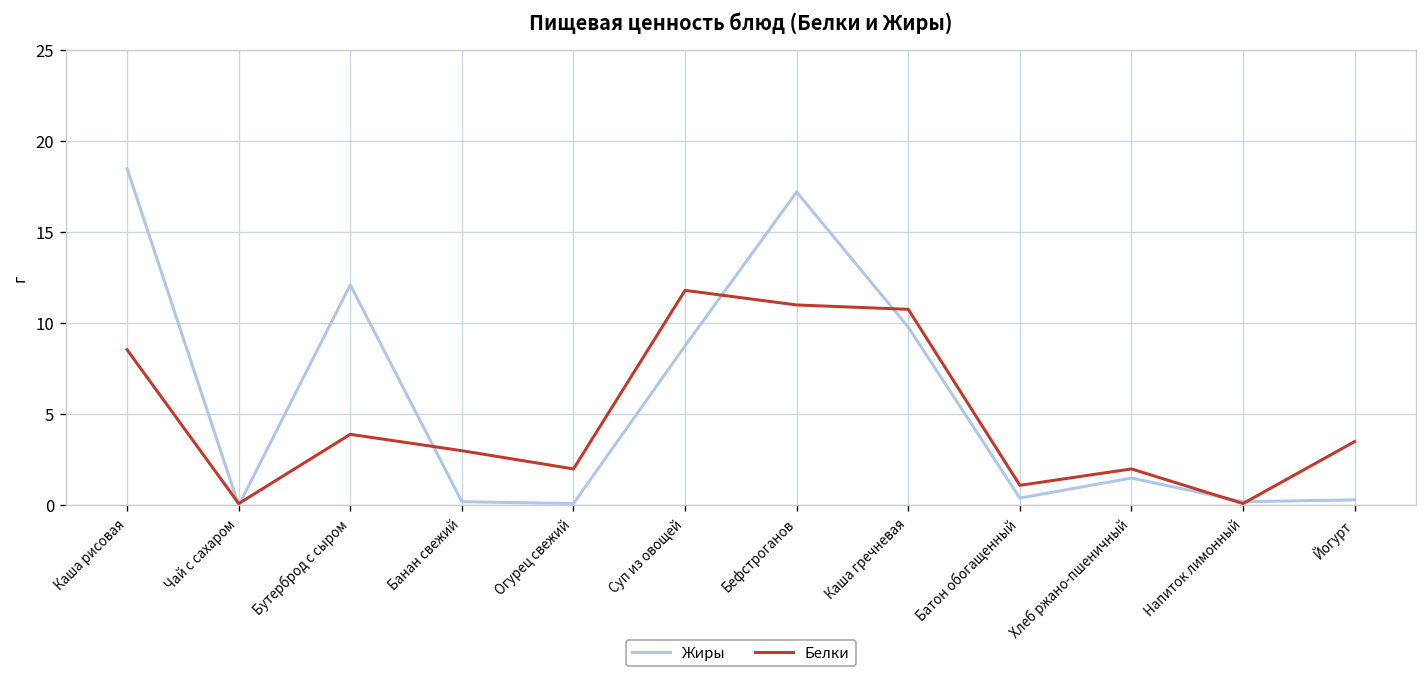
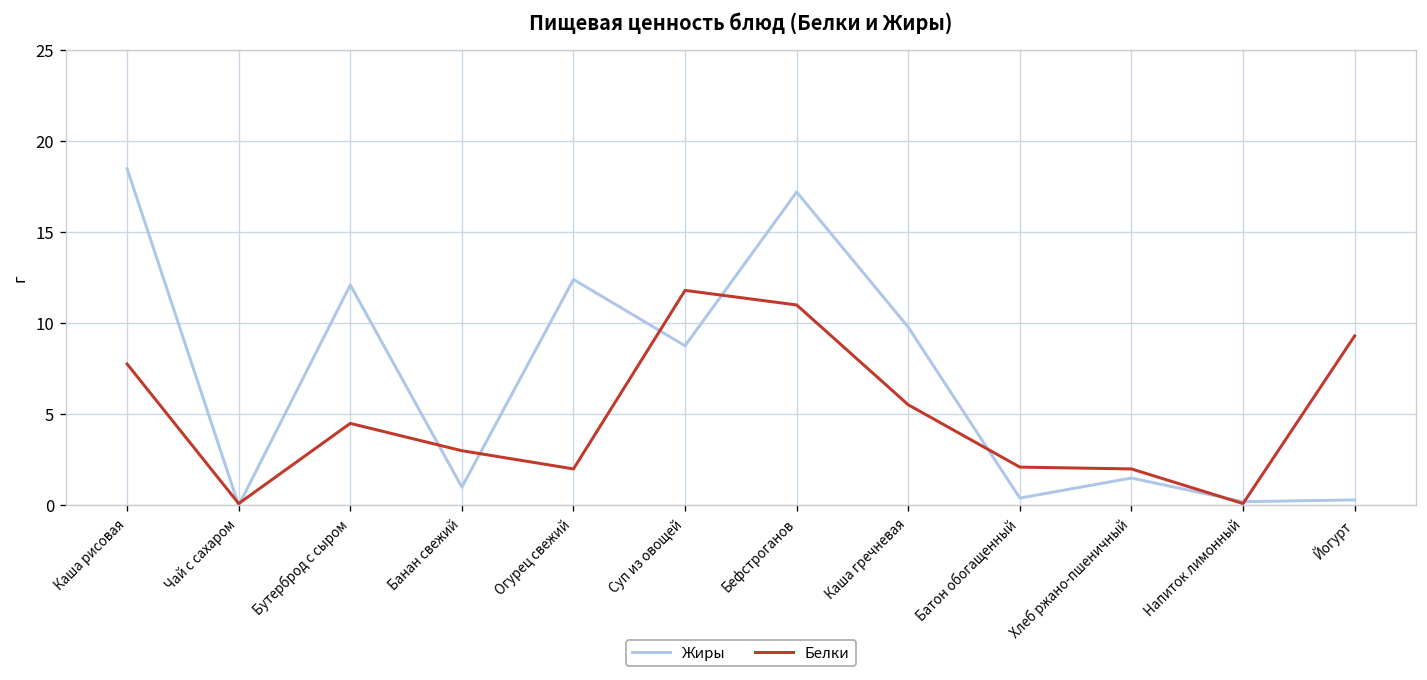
  {
    "Жиры": {
      "Каша рисовая": 18.5,
      "Бутерброд с сыром": 12.1,
-     "Банан свежий": 0.2,
-     "Огурец свежий": 0.1,
+     "Банан свежий": 1.0,
+     "Огурец свежий": 12.4,
      "Суп из овощей": 8.8,
      "Бефстроганов": 17.2,
      "Каша гречневая": 9.8,
      "Батон обогащенный": 0.4,
      "Хлеб ржано-пшеничный": 1.5,
      "Йогурт": 0.3
    },
    "Белки": {
-     "Каша рисовая": 8.5,
-     "Бутерброд с сыром": 3.9,
+     "Каша рисовая": 7.8,
+     "Бутерброд с сыром": 4.5,
      "Банан свежий": 3.0,
      "Огурец свежий": 2.0,
      "Суп из овощей": 11.8,
      "Бефстроганов": 11.0,
-     "Каша гречневая": 10.8,
-     "Батон обогащенный": 1.1,
+     "Каша гречневая": 5.5,
+     "Батон обогащенный": 2.1,
      "Хлеб ржано-пшеничный": 2.0,
-     "Йогурт": 3.5
+     "Йогурт": 9.3
    }
  }
